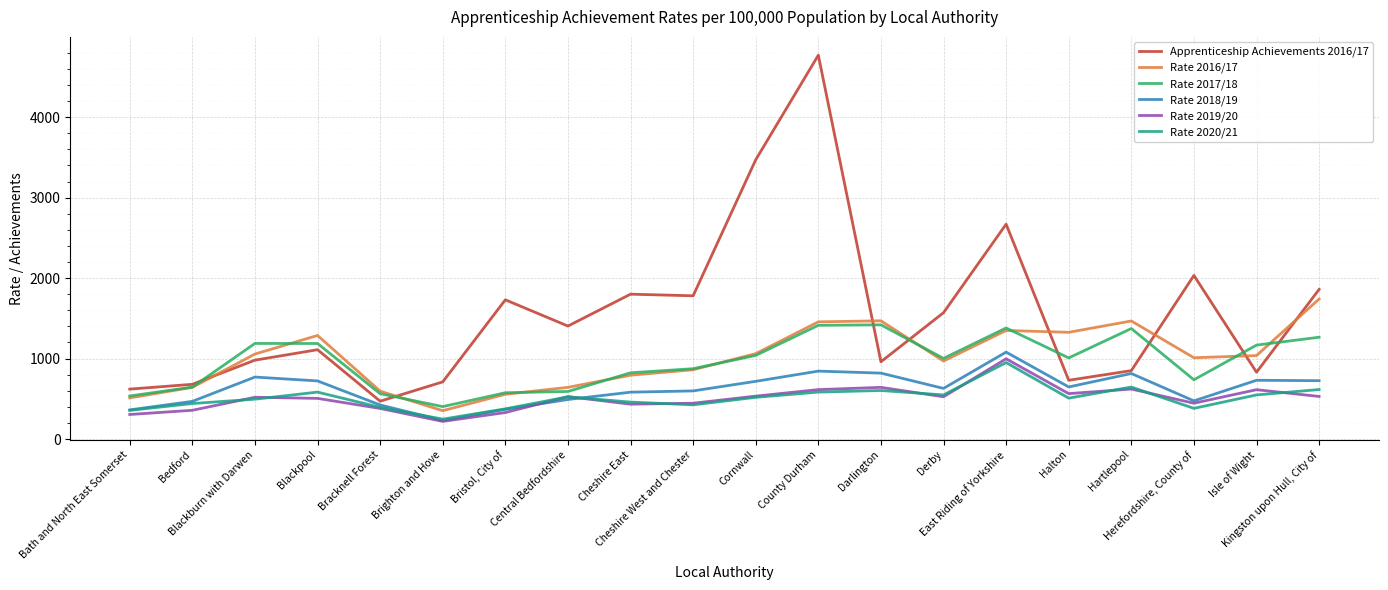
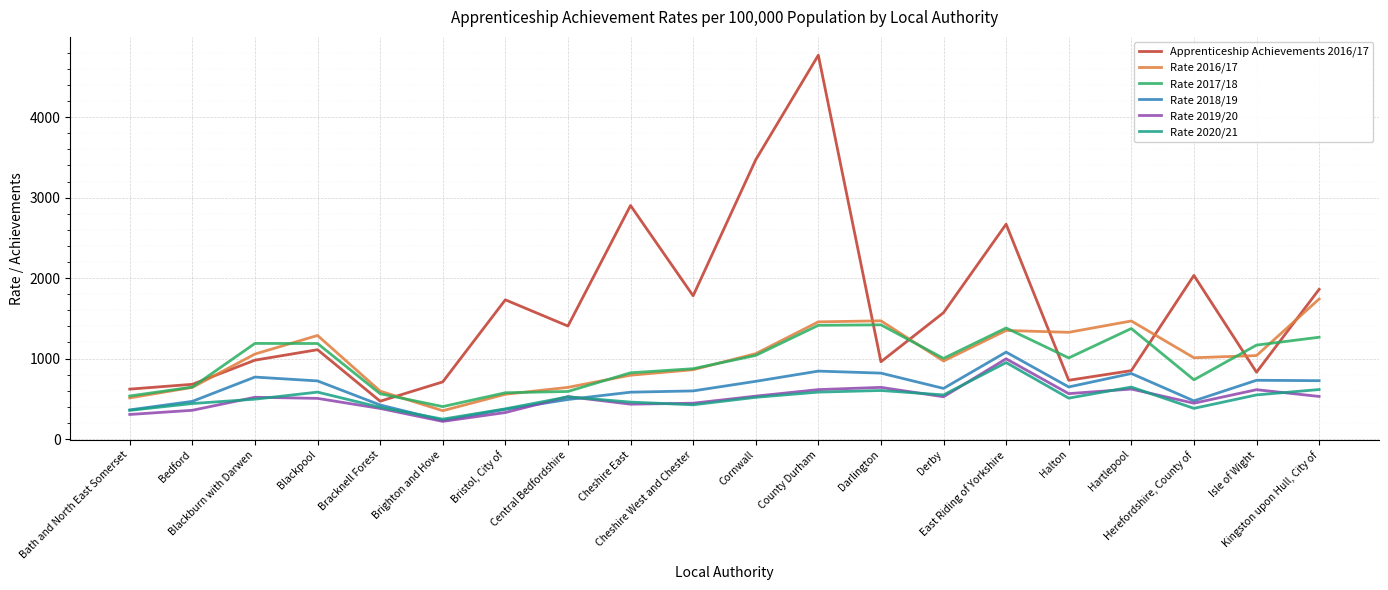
  {
    "Apprenticeship Achievements 2016/17": {
      "Bath and North East Somerset": 600,
      "Bedford": 700,
      "Blackburn with Darwen": 1000,
      "Blackpool": 1100,
      "Bracknell Forest": 500,
      "Brighton and Hove": 700,
      "Bristol, City of": 1700,
      "Central Bedfordshire": 1400,
-     "Cheshire East": 1800,
+     "Cheshire East": 2900,
      "Cheshire West and Chester": 1800,
      "Cornwall": 3500,
      "County Durham": 4800,
      "Darlington": 1000,
      "Derby": 1600,
      "East Riding of Yorkshire": 2700,
      "Halton": 700,
      "Hartlepool": 900,
      "Herefordshire, County of": 2000,
      "Isle of Wight": 800,
      "Kingston upon Hull, City of": 1900
    },
    "Rate 2016/17": {
      "Blackburn with Darwen": 1100,
      "Blackpool": 1300,
      "Bracknell Forest": 600,
      "Brighton and Hove": 400,
      "Central Bedfordshire": 600,
      "County Durham": 1500,
      "Darlington": 1500,
      "Derby": 1000,
      "Halton": 1300,
      "Hartlepool": 1500,
      "Herefordshire, County of": 1000,
      "Isle of Wight": 1000,
      "Kingston upon Hull, City of": 1700
    },
    "Rate 2018/19": {
      "Blackburn with Darwen": 800,
      "Blackpool": 700,
      "Central Bedfordshire": 500,
      "Cheshire East": 600,
      "Cheshire West and Chester": 600,
      "Cornwall": 700,
      "County Durham": 800,
      "Darlington": 800,
      "Derby": 600,
      "East Riding of Yorkshire": 1100,
      "Halton": 600,
      "Hartlepool": 800,
      "Isle of Wight": 700,
      "Kingston upon Hull, City of": 700
    },
    "Rate 2019/20": {
      "Bath and North East Somerset": 300,
      "Bedford": 400,
      "Blackpool": 500,
      "Bristol, City of": 300,
      "Darlington": 600,
      "East Riding of Yorkshire": 1000,
      "Halton": 600,
      "Isle of Wight": 600,
      "Kingston upon Hull, City of": 500
    }
  }
